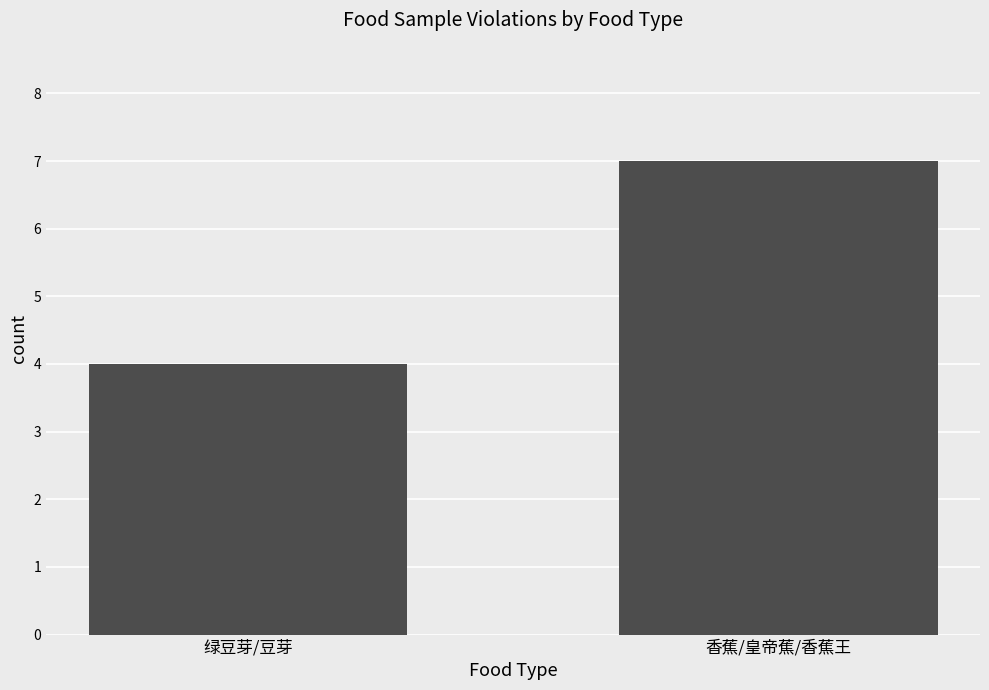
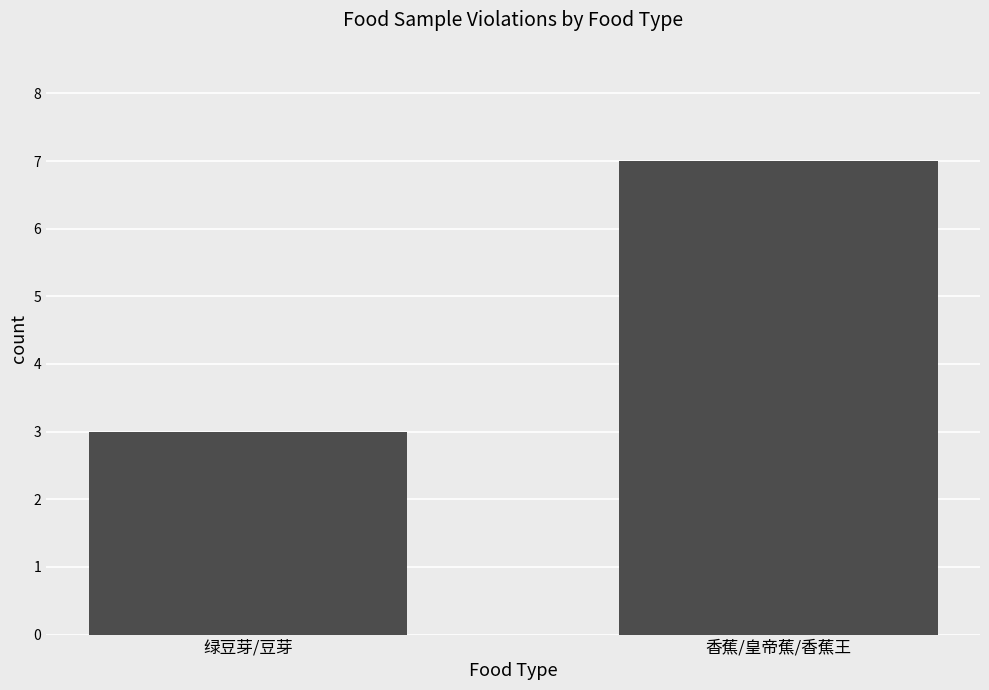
  {
-   "绿豆芽/豆芽": 4,
+   "绿豆芽/豆芽": 3,
    "香蕉/皇帝蕉/香蕉王": 7
  }
